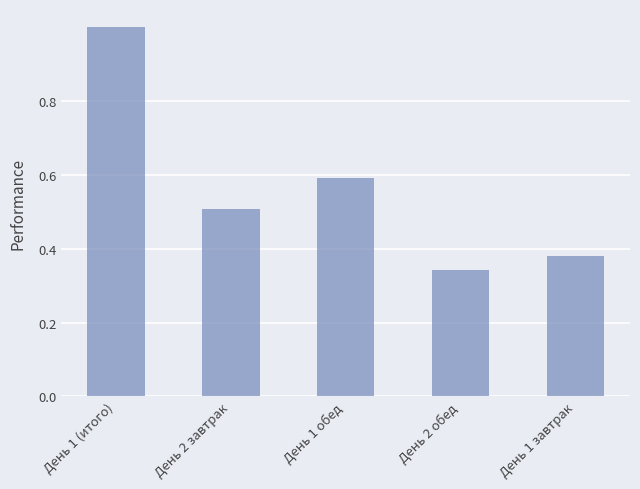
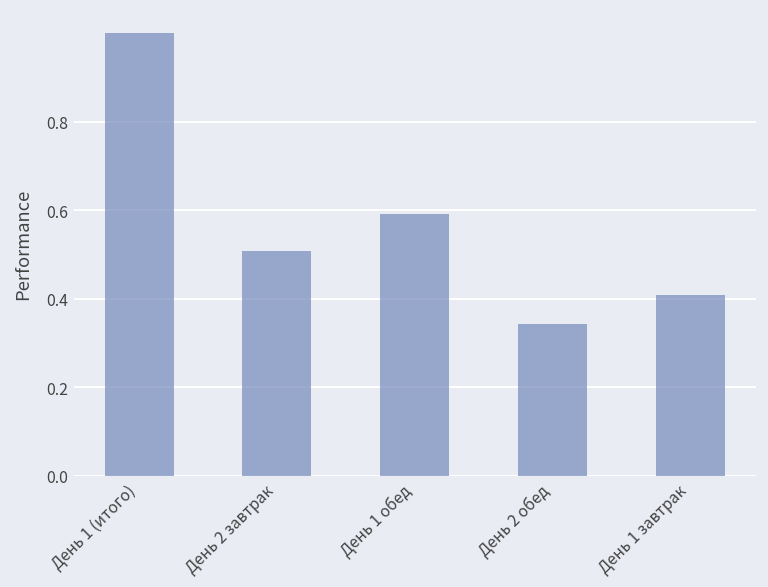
  {
    "День 1 (итого)": 1.00,
    "День 2 завтрак": 0.51,
    "День 1 обед": 0.59,
    "День 2 обед": 0.34,
-   "День 1 завтрак": 0.38
+   "День 1 завтрак": 0.41
  }
